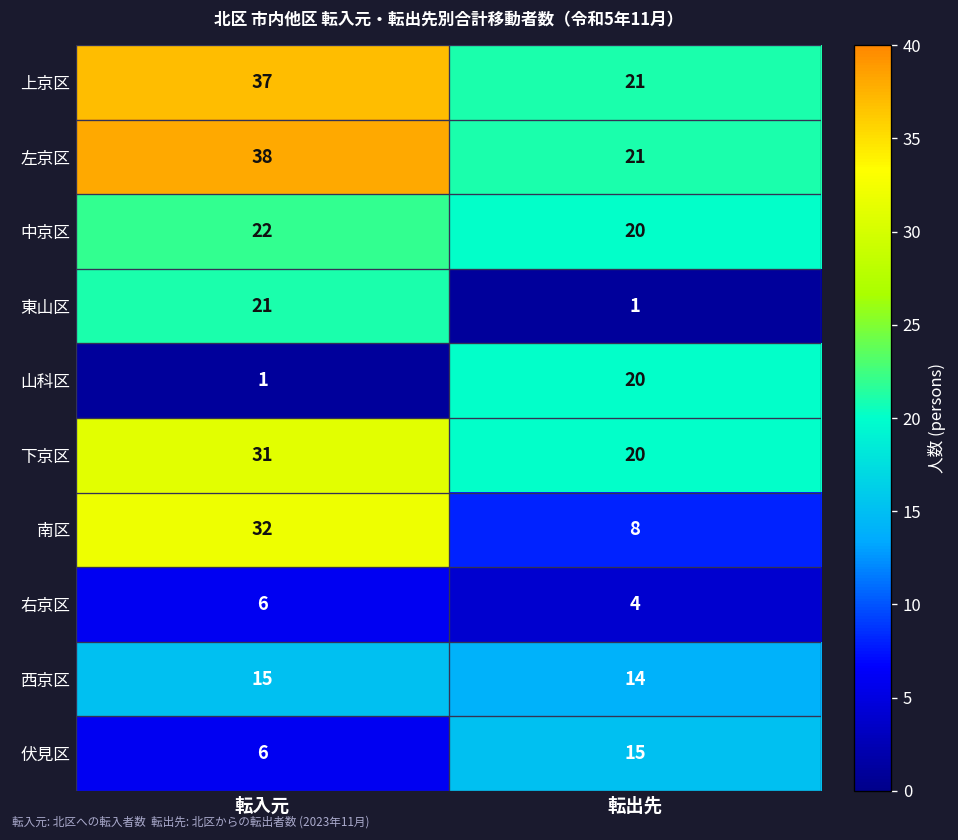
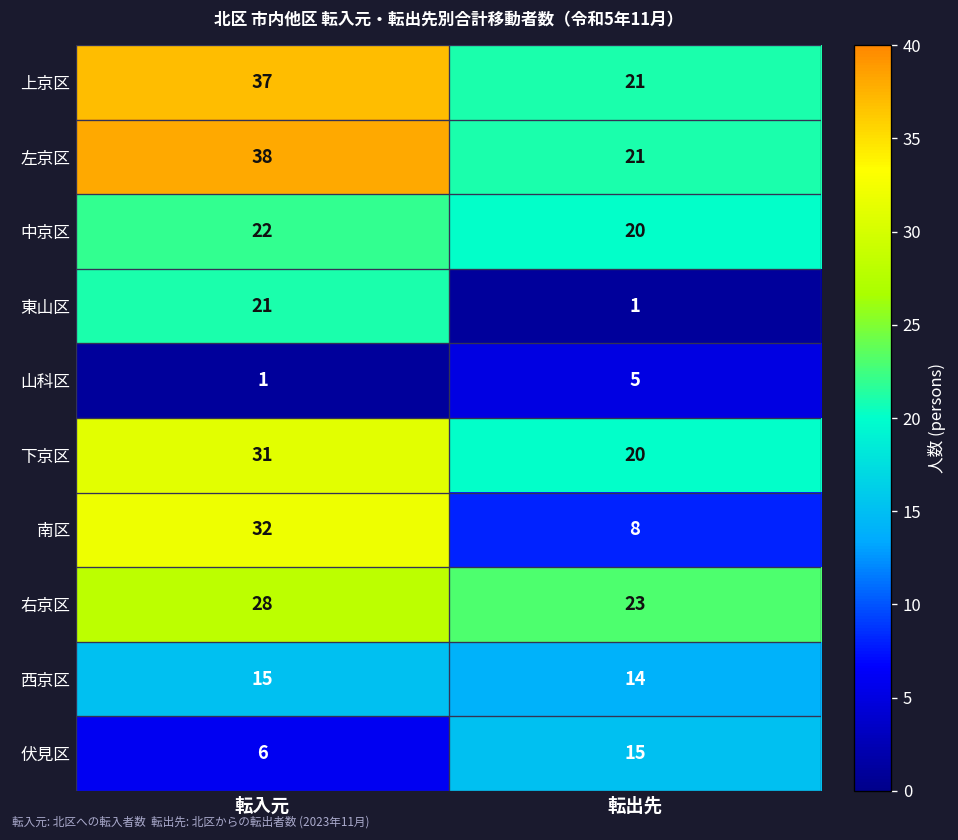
  {
    "上京区": {
      "転入元": 37,
      "転出先": 21
    },
    "左京区": {
      "転入元": 38,
      "転出先": 21
    },
    "中京区": {
      "転入元": 22,
      "転出先": 20
    },
    "東山区": {
      "転入元": 21,
      "転出先": 1
    },
    "山科区": {
      "転入元": 1,
-     "転出先": 20
+     "転出先": 5
    },
    "下京区": {
      "転入元": 31,
      "転出先": 20
    },
    "南区": {
      "転入元": 32,
      "転出先": 8
    },
    "右京区": {
-     "転入元": 6,
-     "転出先": 4
+     "転入元": 28,
+     "転出先": 23
    },
    "西京区": {
      "転入元": 15,
      "転出先": 14
    },
    "伏見区": {
      "転入元": 6,
      "転出先": 15
    }
  }
